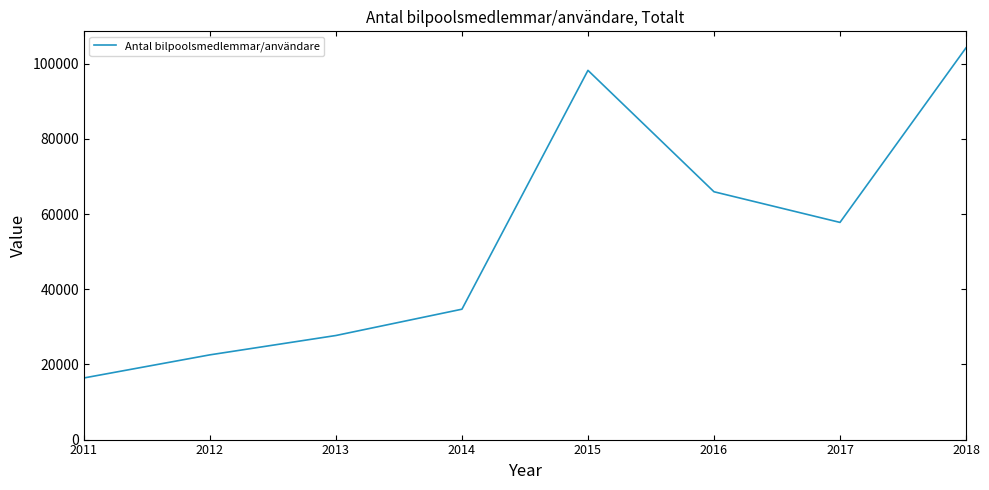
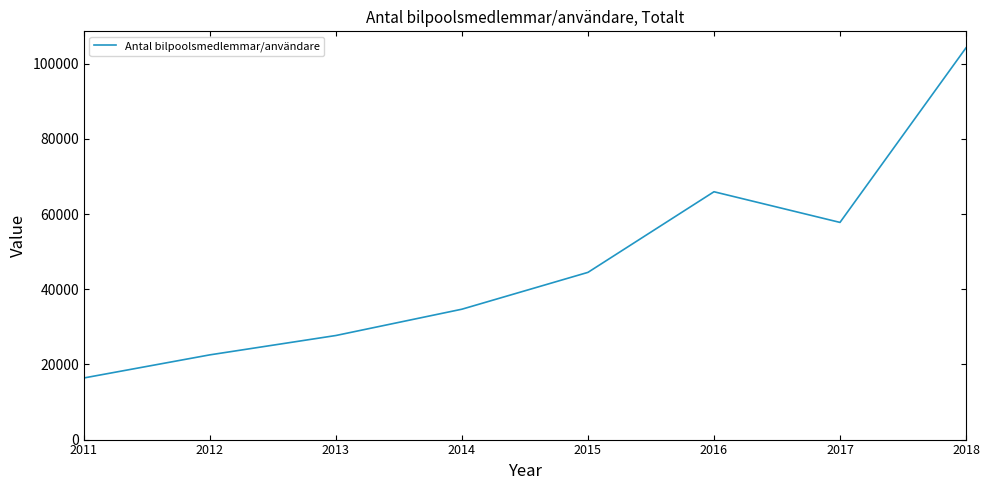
  {
    "2011": 16000,
    "2012": 23000,
    "2013": 28000,
    "2014": 35000,
-   "2015": 98000,
+   "2015": 45000,
    "2016": 66000,
    "2017": 58000,
    "2018": 104000
  }
